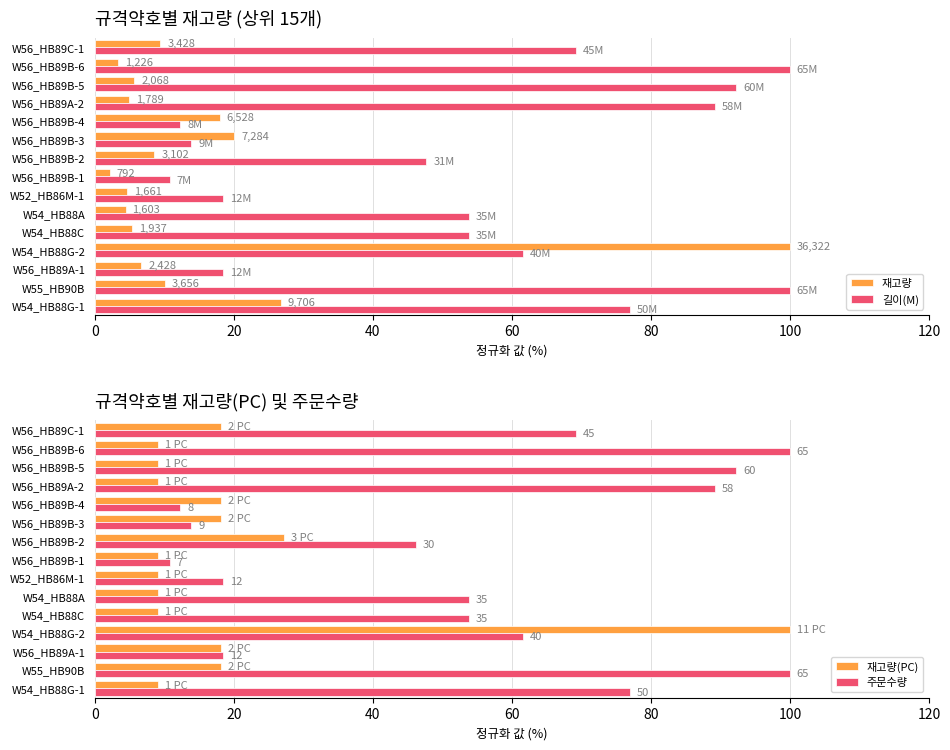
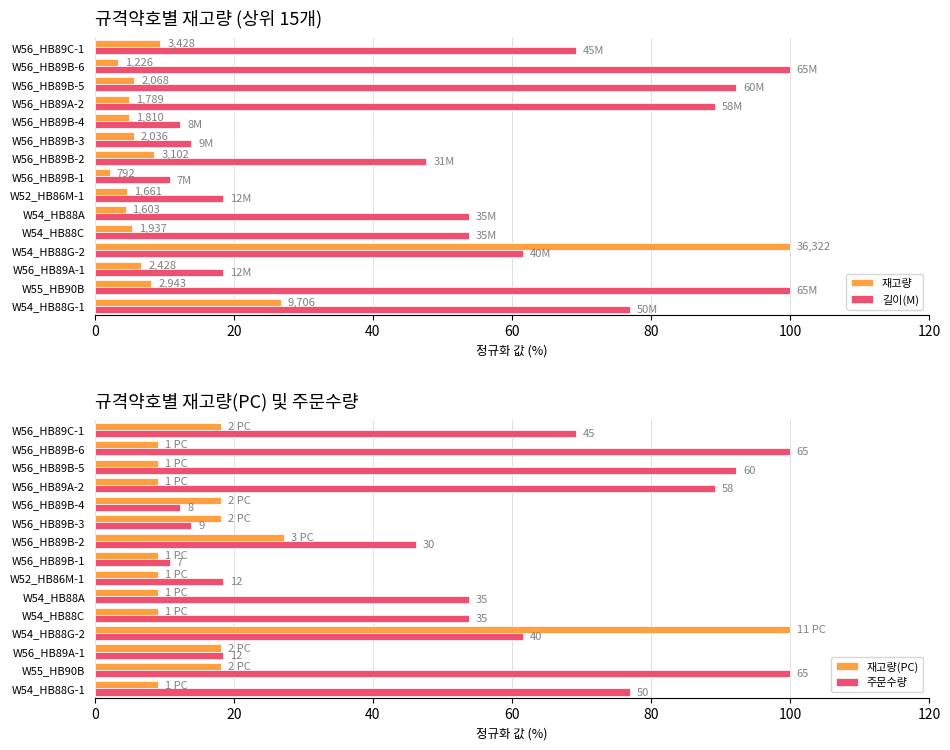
  {
    "규격약호별 재고량 (상위 15개)": {
      "재고량": {
-       "W56_HB89B-4": "6,528",
-       "W56_HB89B-3": "7,284",
-       "W55_HB90B": "3,656"
+       "W56_HB89B-4": "1,810",
+       "W56_HB89B-3": "2,036",
+       "W55_HB90B": "2,943"
      }
    },
    "규격약호별 재고량(PC) 및 주문수량": {
      "재고량(PC)": {
        "W56_HB89B-1": "9",
        "W52_HB86M-1": "9",
        "W56_HB89A-1": "18"
      }
    }
  }
